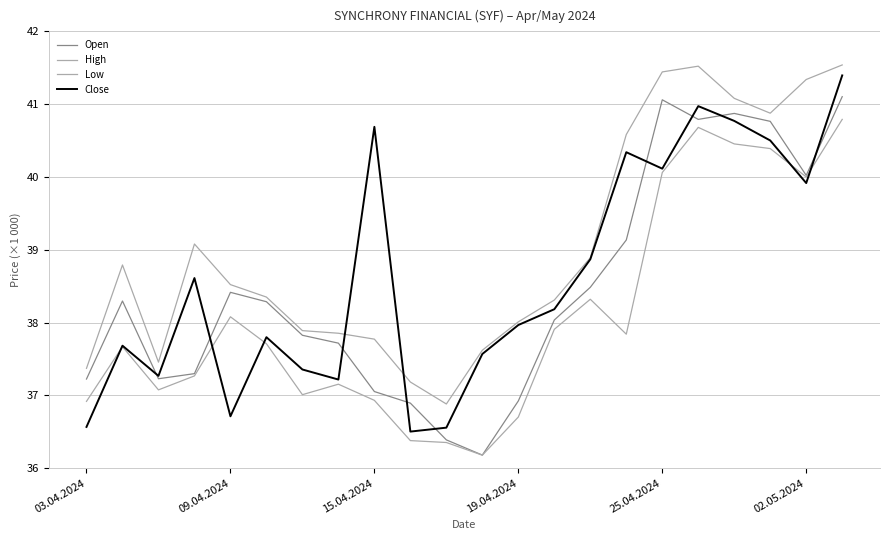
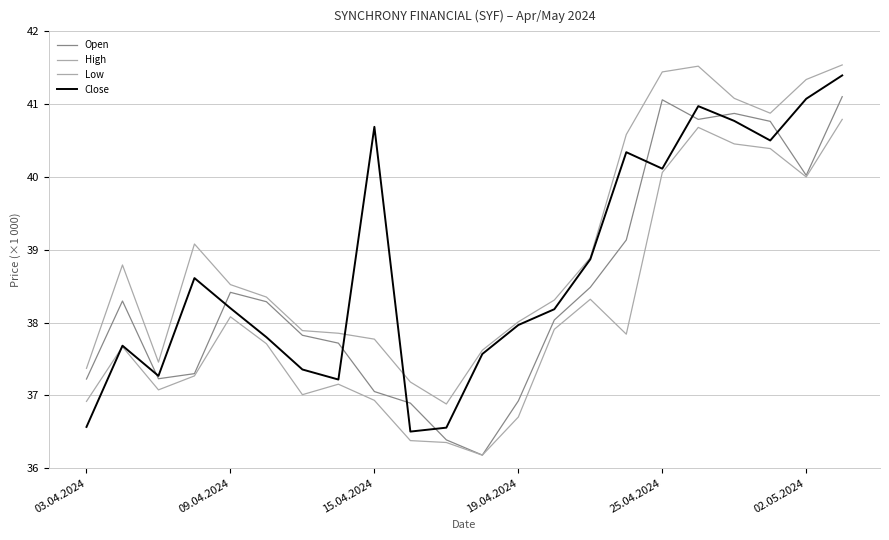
  {
    "Close": {
      "03.04.2024": 36.6,
-     "09.04.2024": 36.7,
+     "09.04.2024": 38.2,
      "15.04.2024": 40.7,
      "19.04.2024": 38.0,
      "25.04.2024": 40.1,
-     "02.05.2024": 39.9
+     "02.05.2024": 41.1
    }
  }
